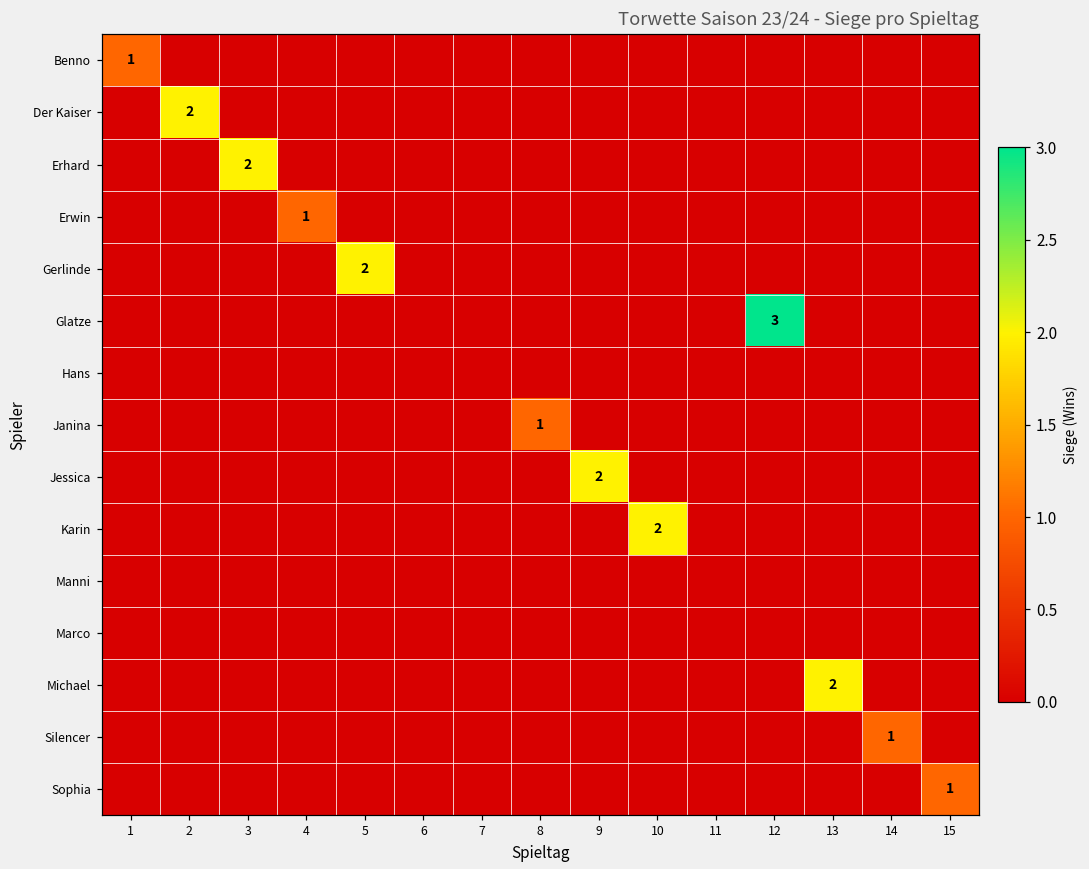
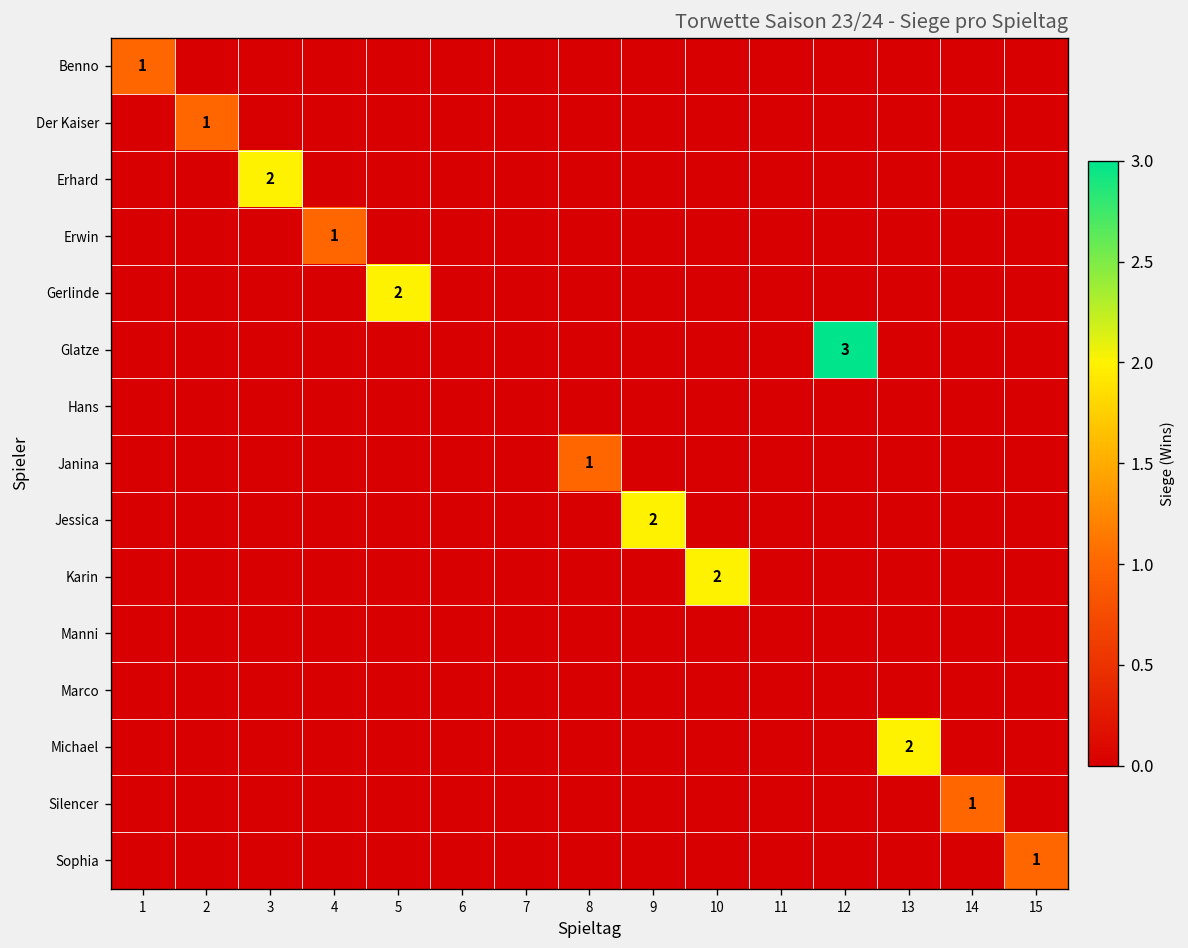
  {
    "Benno": {
      "1": 1
    },
    "Der Kaiser": {
-     "2": 2
+     "2": 1
    },
    "Erhard": {
      "3": 2
    },
    "Erwin": {
      "4": 1
    },
    "Gerlinde": {
      "5": 2
    },
    "Glatze": {
      "12": 3
    },
    "Janina": {
      "8": 1
    },
    "Jessica": {
      "9": 2
    },
    "Karin": {
      "10": 2
    },
    "Michael": {
      "13": 2
    },
    "Silencer": {
      "14": 1
    },
    "Sophia": {
      "15": 1
    }
  }
